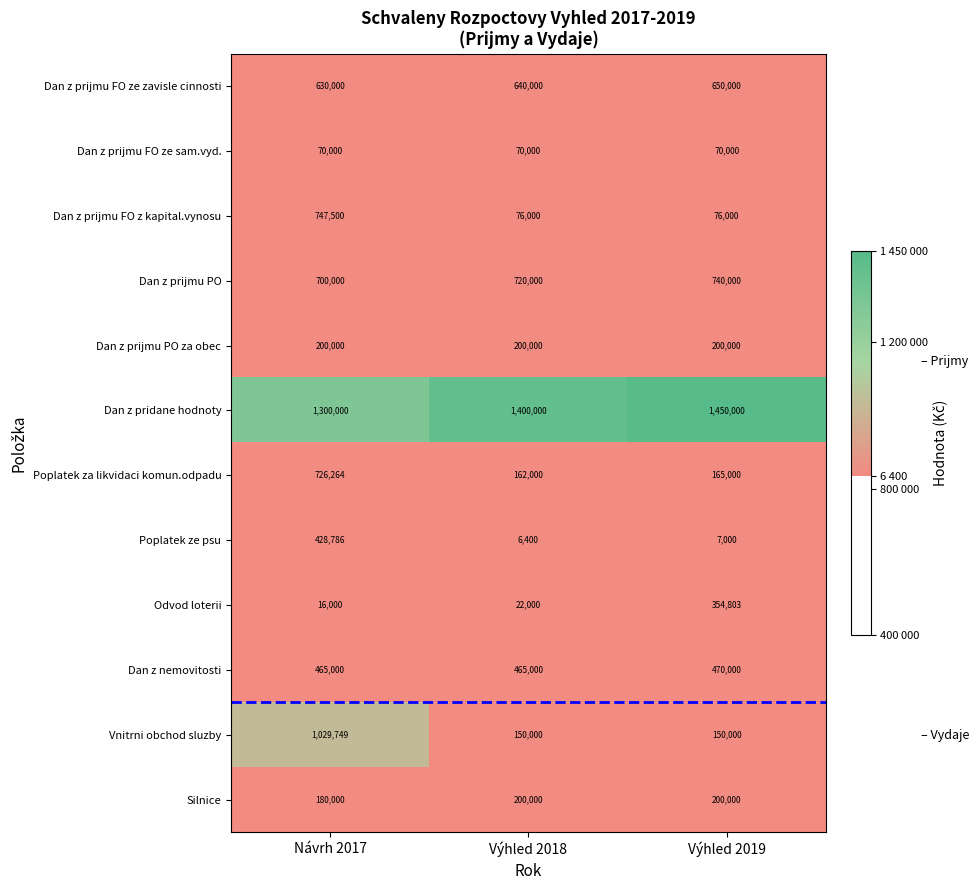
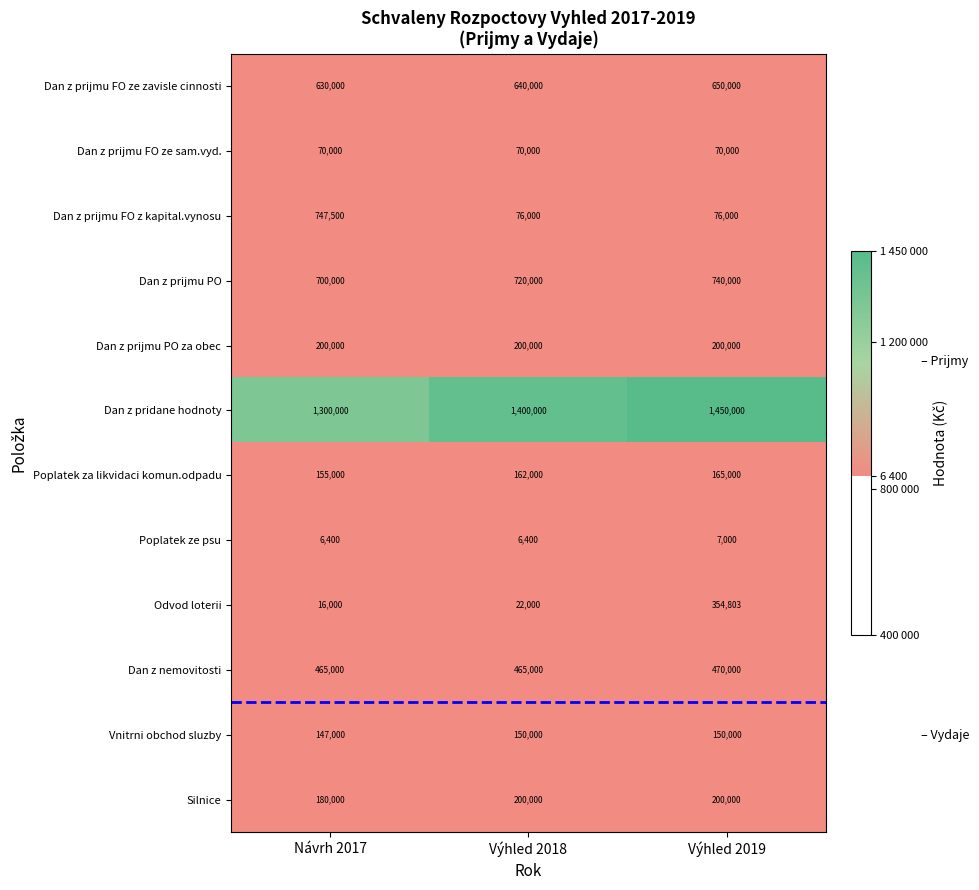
  {
    "Dan z prijmu FO ze zavisle cinnosti": {
      "Návrh 2017": "630,000",
      "Výhled 2018": "640,000",
      "Výhled 2019": "650,000"
    },
    "Dan z prijmu FO ze sam.vyd.": {
      "Návrh 2017": "70,000",
      "Výhled 2018": "70,000",
      "Výhled 2019": "70,000"
    },
    "Dan z prijmu FO z kapital.vynosu": {
      "Návrh 2017": "747,500",
      "Výhled 2018": "76,000",
      "Výhled 2019": "76,000"
    },
    "Dan z prijmu PO": {
      "Návrh 2017": "700,000",
      "Výhled 2018": "720,000",
      "Výhled 2019": "740,000"
    },
    "Dan z prijmu PO za obec": {
      "Návrh 2017": "200,000",
      "Výhled 2018": "200,000",
      "Výhled 2019": "200,000"
    },
    "Dan z pridane hodnoty": {
      "Návrh 2017": "1,300,000",
      "Výhled 2018": "1,400,000",
      "Výhled 2019": "1,450,000"
    },
    "Poplatek za likvidaci komun.odpadu": {
-     "Návrh 2017": "726,264",
+     "Návrh 2017": "155,000",
      "Výhled 2018": "162,000",
      "Výhled 2019": "165,000"
    },
    "Poplatek ze psu": {
-     "Návrh 2017": "428,786",
+     "Návrh 2017": "6,400",
      "Výhled 2018": "6,400",
      "Výhled 2019": "7,000"
    },
    "Odvod loterii": {
      "Návrh 2017": "16,000",
      "Výhled 2018": "22,000",
      "Výhled 2019": "354,803"
    },
    "Dan z nemovitosti": {
      "Návrh 2017": "465,000",
      "Výhled 2018": "465,000",
      "Výhled 2019": "470,000"
    },
    "Vnitrni obchod sluzby": {
-     "Návrh 2017": "1,029,749",
+     "Návrh 2017": "147,000",
      "Výhled 2018": "150,000",
      "Výhled 2019": "150,000"
    },
    "Silnice": {
      "Návrh 2017": "180,000",
      "Výhled 2018": "200,000",
      "Výhled 2019": "200,000"
    }
  }
